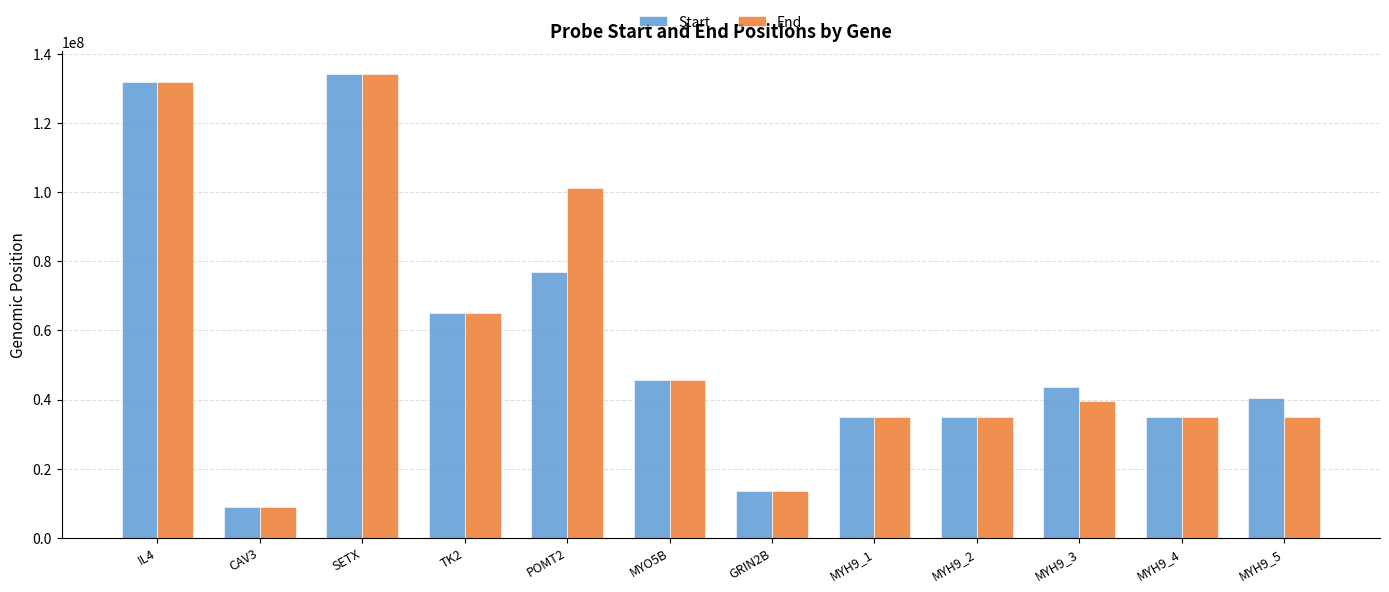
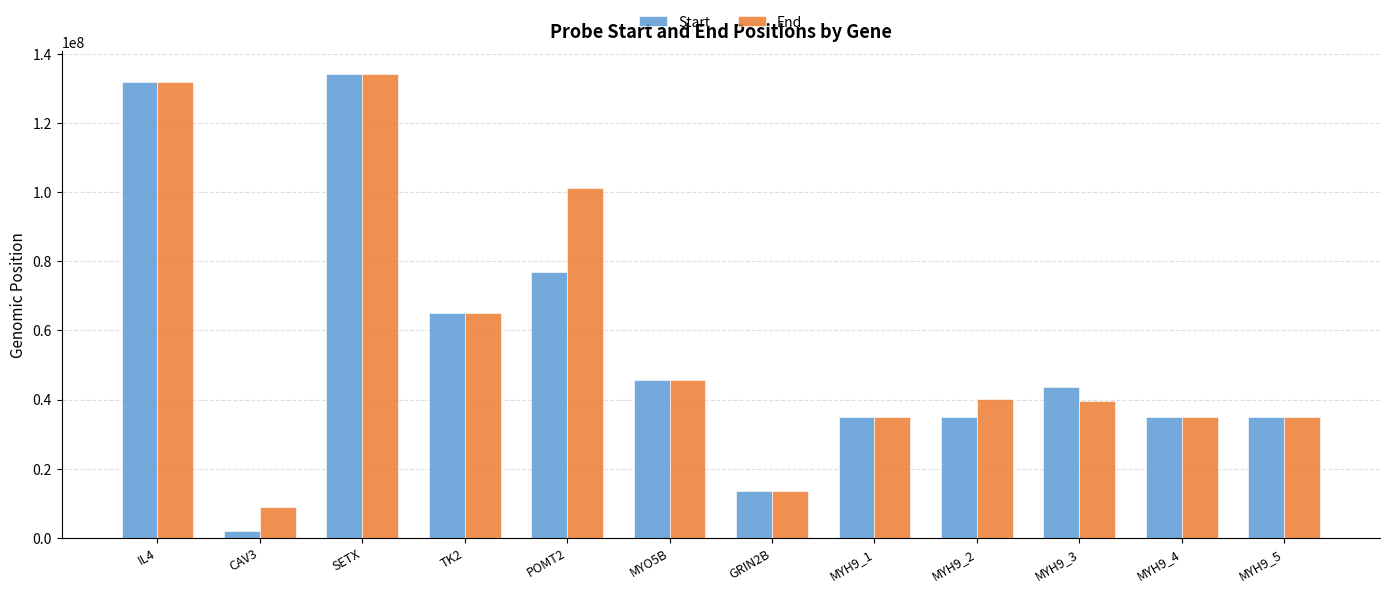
  {
    "Start": {
      "IL4": 132000000,
-     "CAV3": 9000000,
+     "CAV3": 2000000,
      "SETX": 134000000,
      "TK2": 65000000,
      "POMT2": 77000000,
      "MYO5B": 46000000,
      "GRIN2B": 14000000,
      "MYH9_1": 35000000,
      "MYH9_2": 35000000,
      "MYH9_3": 44000000,
      "MYH9_4": 35000000,
-     "MYH9_5": 41000000
+     "MYH9_5": 35000000
    },
    "End": {
      "IL4": 132000000,
      "CAV3": 9000000,
      "SETX": 134000000,
      "TK2": 65000000,
      "POMT2": 101000000,
      "MYO5B": 46000000,
      "GRIN2B": 14000000,
      "MYH9_1": 35000000,
-     "MYH9_2": 35000000,
+     "MYH9_2": 40000000,
      "MYH9_3": 40000000,
      "MYH9_4": 35000000,
      "MYH9_5": 35000000
    }
  }
